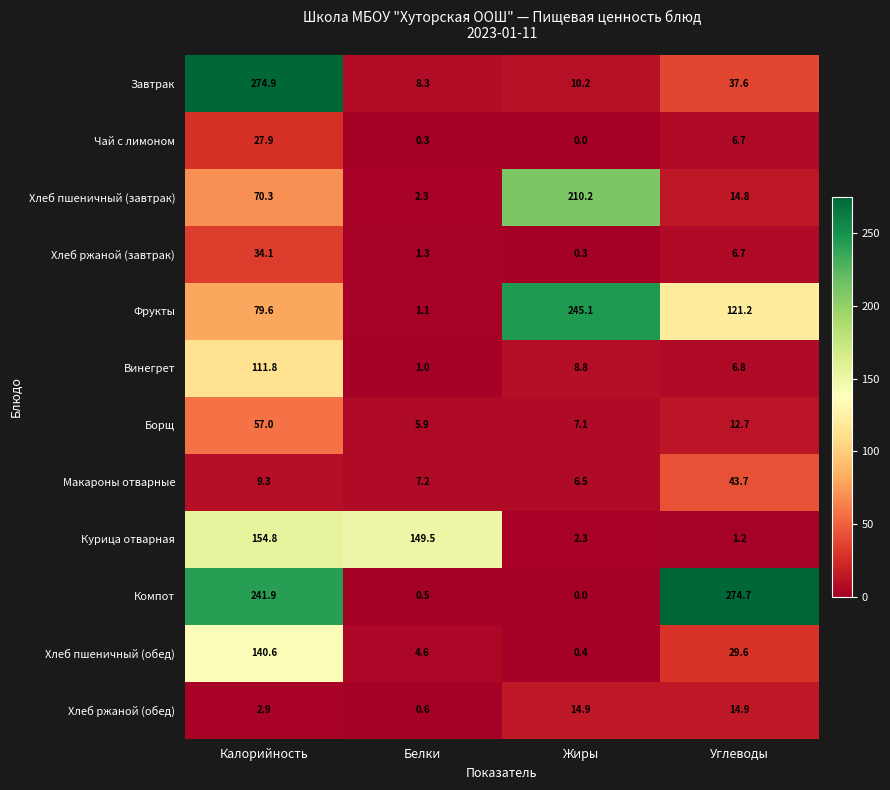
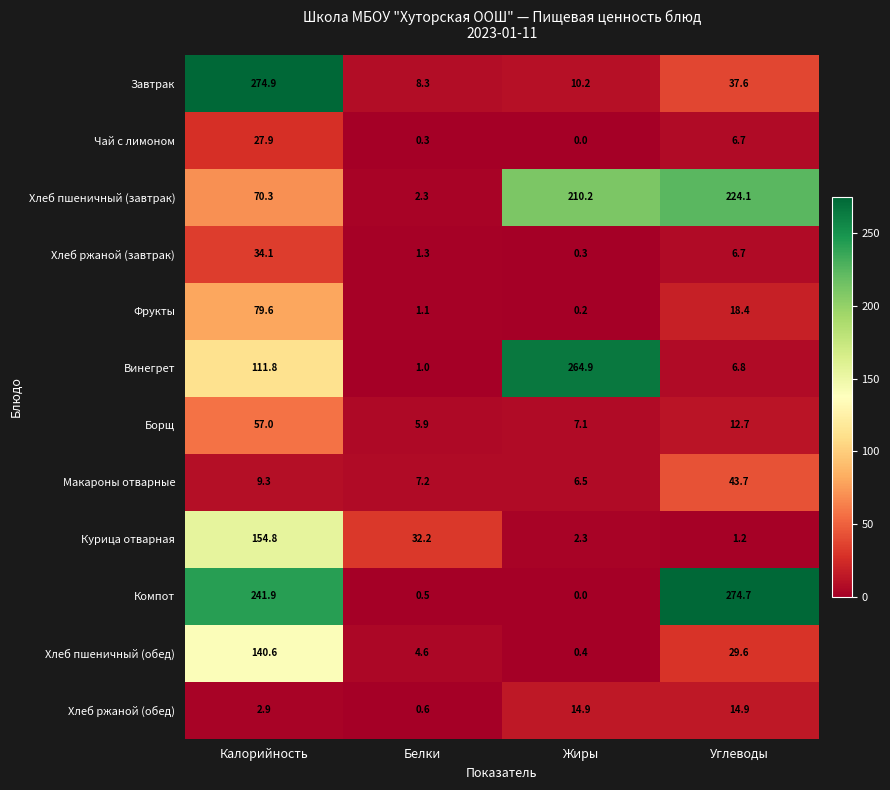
  {
    "Завтрак": {
      "Калорийность": 274.9,
      "Белки": 8.3,
      "Жиры": 10.2,
      "Углеводы": 37.6
    },
    "Чай с лимоном": {
      "Калорийность": 27.9,
      "Белки": 0.3,
      "Жиры": 0.0,
      "Углеводы": 6.7
    },
    "Хлеб пшеничный (завтрак)": {
      "Калорийность": 70.3,
      "Белки": 2.3,
      "Жиры": 210.2,
-     "Углеводы": 14.8
+     "Углеводы": 224.1
    },
    "Хлеб ржаной (завтрак)": {
      "Калорийность": 34.1,
      "Белки": 1.3,
      "Жиры": 0.3,
      "Углеводы": 6.7
    },
    "Фрукты": {
      "Калорийность": 79.6,
      "Белки": 1.1,
-     "Жиры": 245.1,
-     "Углеводы": 121.2
+     "Жиры": 0.2,
+     "Углеводы": 18.4
    },
    "Винегрет": {
      "Калорийность": 111.8,
      "Белки": 1.0,
-     "Жиры": 8.8,
+     "Жиры": 264.9,
      "Углеводы": 6.8
    },
    "Борщ": {
      "Калорийность": 57.0,
      "Белки": 5.9,
      "Жиры": 7.1,
      "Углеводы": 12.7
    },
    "Макароны отварные": {
      "Калорийность": 9.3,
      "Белки": 7.2,
      "Жиры": 6.5,
      "Углеводы": 43.7
    },
    "Курица отварная": {
      "Калорийность": 154.8,
-     "Белки": 149.5,
+     "Белки": 32.2,
      "Жиры": 2.3,
      "Углеводы": 1.2
    },
    "Компот": {
      "Калорийность": 241.9,
      "Белки": 0.5,
      "Жиры": 0.0,
      "Углеводы": 274.7
    },
    "Хлеб пшеничный (обед)": {
      "Калорийность": 140.6,
      "Белки": 4.6,
      "Жиры": 0.4,
      "Углеводы": 29.6
    },
    "Хлеб ржаной (обед)": {
      "Калорийность": 2.9,
      "Белки": 0.6,
      "Жиры": 14.9,
      "Углеводы": 14.9
    }
  }
